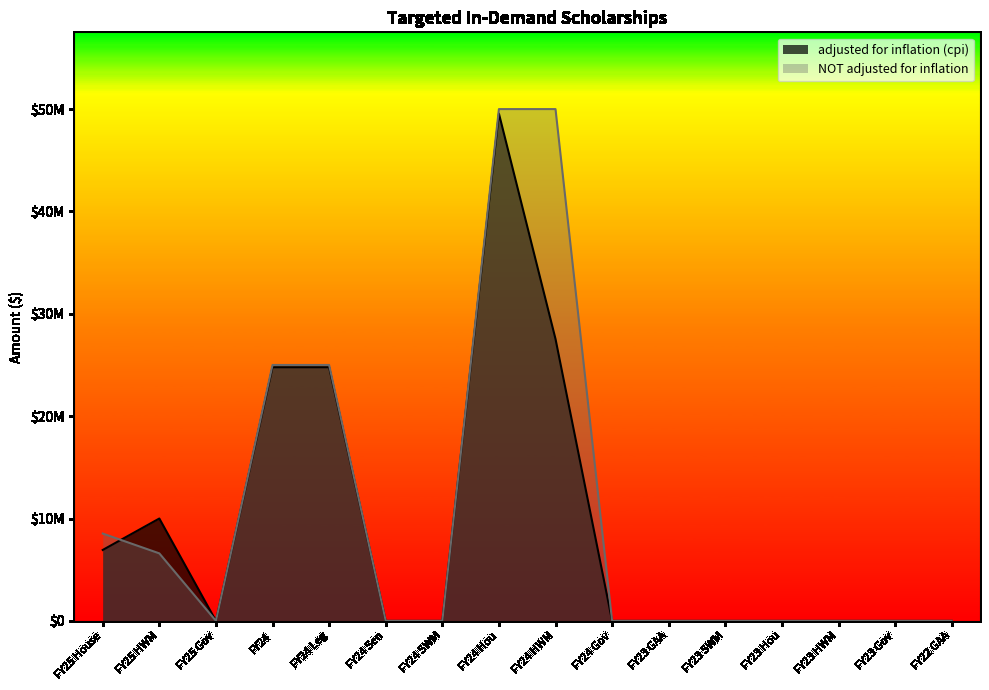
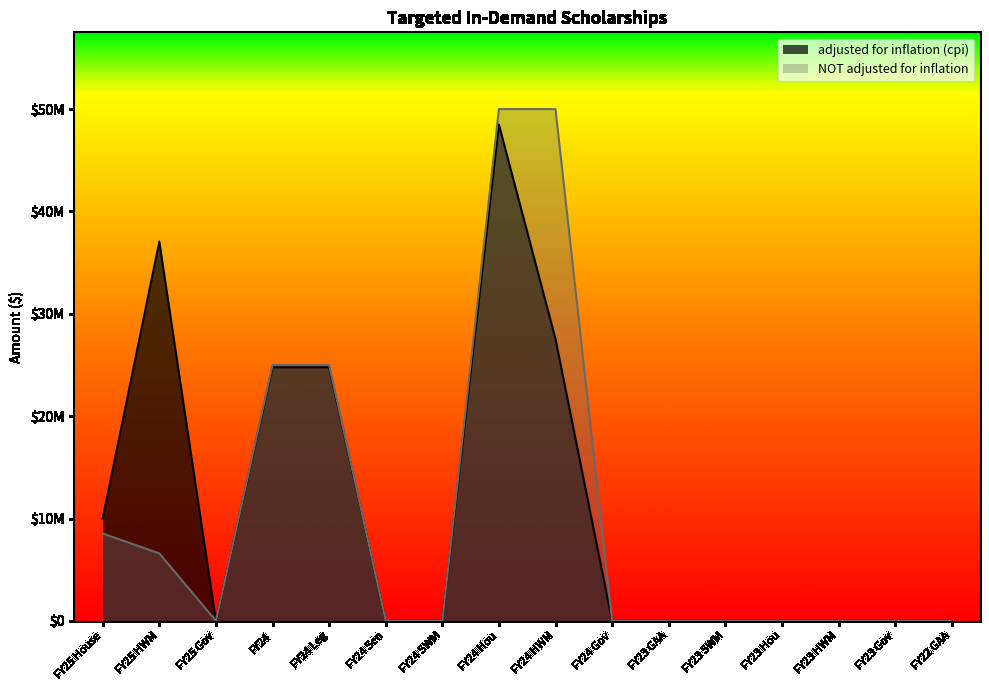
  {
    "adjusted for inflation (cpi)": {
-     "FY25 House": "$6900000",
-     "FY25 HWM": "$10000000",
-     "FY24 Hou": "$49600000",
+     "FY25 House": "$10000000",
+     "FY25 HWM": "$37100000",
+     "FY24 Hou": "$48500000",
      "FY24 HWM": "$27500000"
    },
    "NOT adjusted for inflation": {
      "FY25 House": "$8500000",
      "FY25 HWM": "$6600000",
      "FY24 Hou": "$50000000",
      "FY24 HWM": "$50000000"
    }
  }
